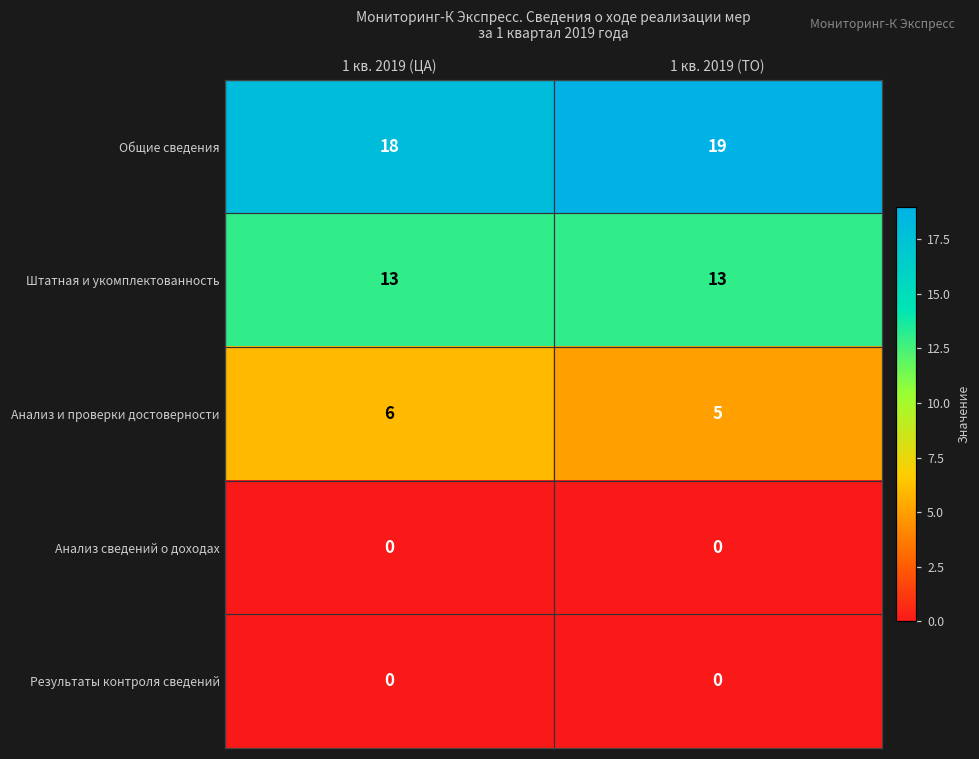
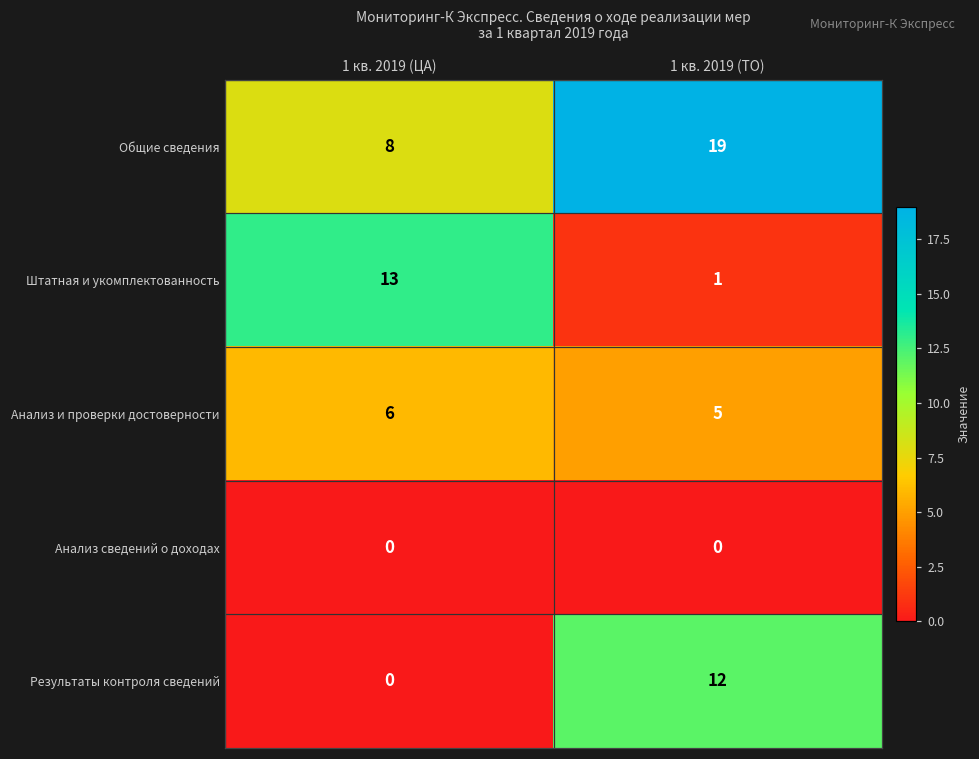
  {
    "Общие сведения": {
-     "1 кв. 2019 (ЦА)": 18,
+     "1 кв. 2019 (ЦА)": 8,
      "1 кв. 2019 (ТО)": 19
    },
    "Штатная и укомплектованность": {
      "1 кв. 2019 (ЦА)": 13,
-     "1 кв. 2019 (ТО)": 13
+     "1 кв. 2019 (ТО)": 1
    },
    "Анализ и проверки достоверности": {
      "1 кв. 2019 (ЦА)": 6,
      "1 кв. 2019 (ТО)": 5
    },
    "Анализ сведений о доходах": {
      "1 кв. 2019 (ЦА)": 0,
      "1 кв. 2019 (ТО)": 0
    },
    "Результаты контроля сведений": {
      "1 кв. 2019 (ЦА)": 0,
-     "1 кв. 2019 (ТО)": 0
+     "1 кв. 2019 (ТО)": 12
    }
  }
